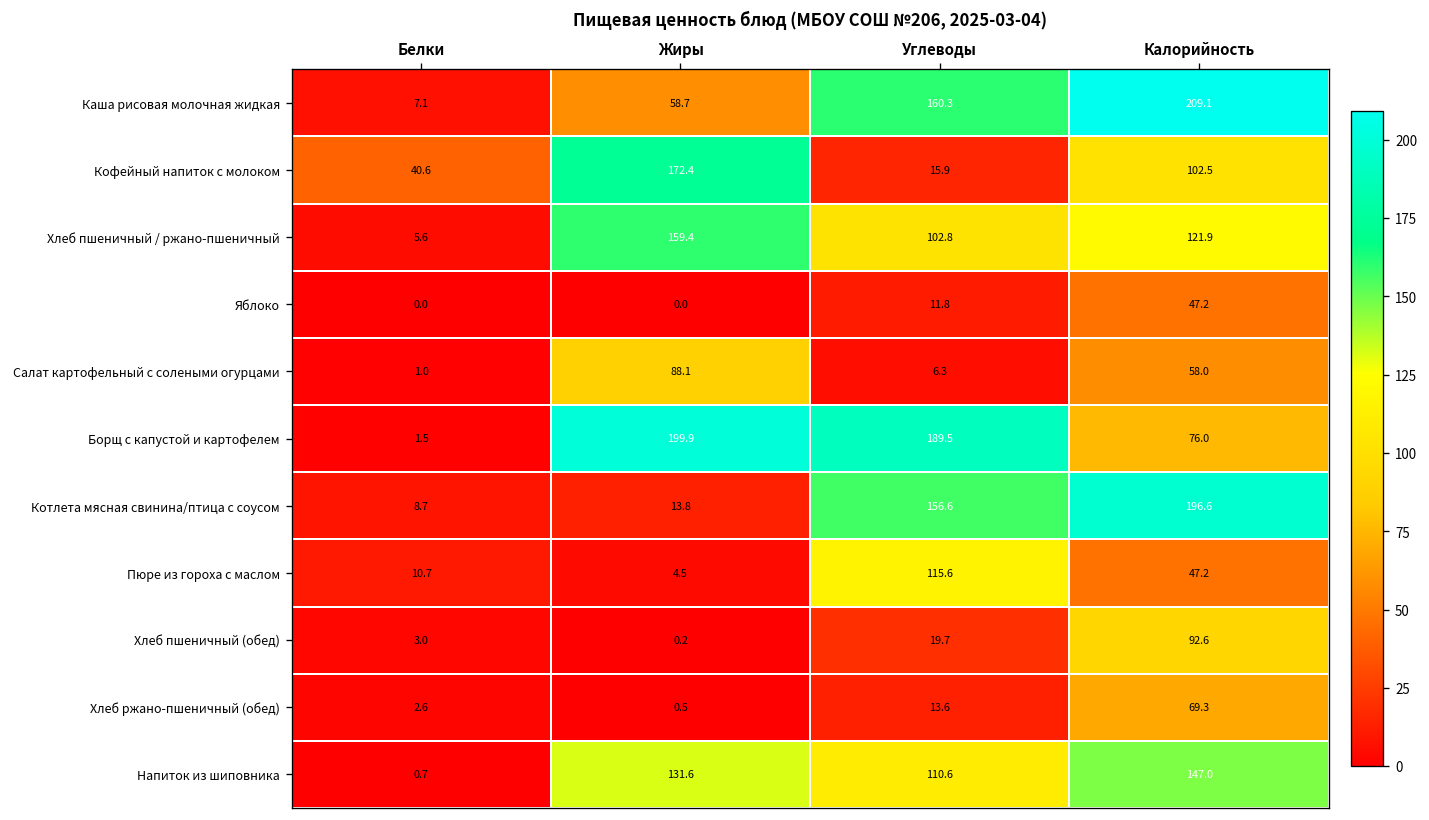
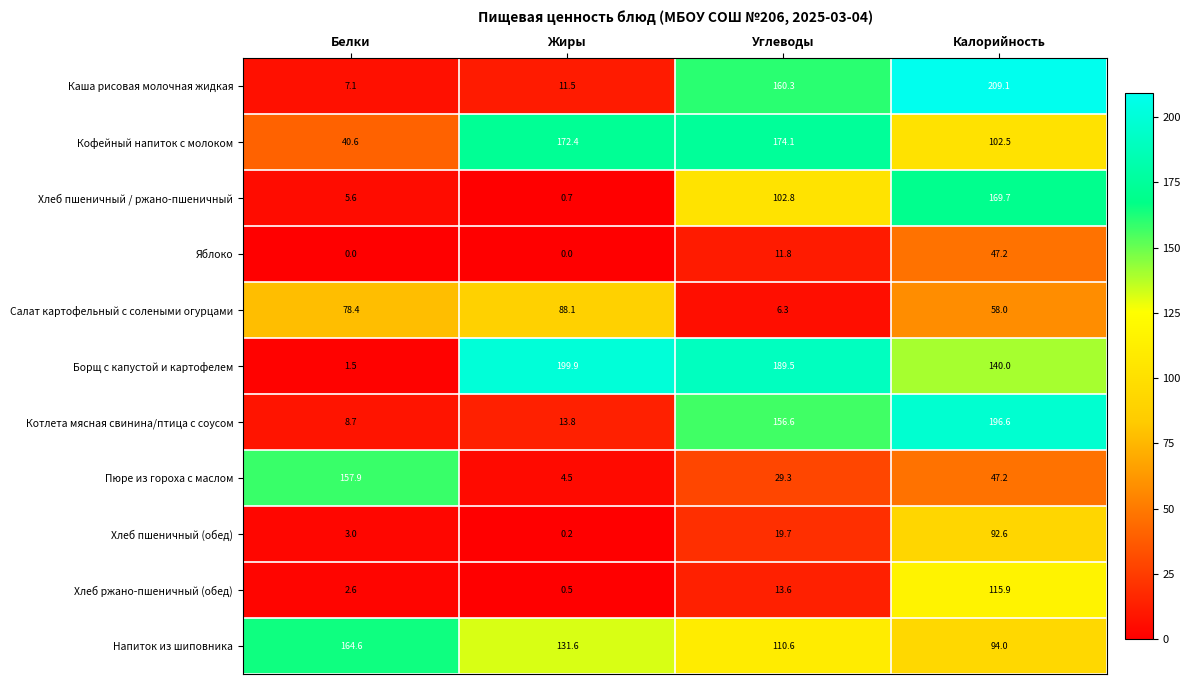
  {
    "Каша рисовая молочная жидкая": {
      "Белки": 7.1,
-     "Жиры": 58.7,
+     "Жиры": 11.5,
      "Углеводы": 160.3,
      "Калорийность": 209.1
    },
    "Кофейный напиток с молоком": {
      "Белки": 40.6,
      "Жиры": 172.4,
-     "Углеводы": 15.9,
+     "Углеводы": 174.1,
      "Калорийность": 102.5
    },
    "Хлеб пшеничный / ржано-пшеничный": {
      "Белки": 5.6,
-     "Жиры": 159.4,
+     "Жиры": 0.7,
      "Углеводы": 102.8,
-     "Калорийность": 121.9
+     "Калорийность": 169.7
    },
    "Яблоко": {
      "Белки": 0.0,
      "Жиры": 0.0,
      "Углеводы": 11.8,
      "Калорийность": 47.2
    },
    "Салат картофельный с солеными огурцами": {
-     "Белки": 1.0,
+     "Белки": 78.4,
      "Жиры": 88.1,
      "Углеводы": 6.3,
      "Калорийность": 58.0
    },
    "Борщ с капустой и картофелем": {
      "Белки": 1.5,
      "Жиры": 199.9,
      "Углеводы": 189.5,
-     "Калорийность": 76.0
+     "Калорийность": 140.0
    },
    "Котлета мясная свинина/птица с соусом": {
      "Белки": 8.7,
      "Жиры": 13.8,
      "Углеводы": 156.6,
      "Калорийность": 196.6
    },
    "Пюре из гороха с маслом": {
-     "Белки": 10.7,
+     "Белки": 157.9,
      "Жиры": 4.5,
-     "Углеводы": 115.6,
+     "Углеводы": 29.3,
      "Калорийность": 47.2
    },
    "Хлеб пшеничный (обед)": {
      "Белки": 3.0,
      "Жиры": 0.2,
      "Углеводы": 19.7,
      "Калорийность": 92.6
    },
    "Хлеб ржано-пшеничный (обед)": {
      "Белки": 2.6,
      "Жиры": 0.5,
      "Углеводы": 13.6,
-     "Калорийность": 69.3
+     "Калорийность": 115.9
    },
    "Напиток из шиповника": {
-     "Белки": 0.7,
+     "Белки": 164.6,
      "Жиры": 131.6,
      "Углеводы": 110.6,
-     "Калорийность": 147.0
+     "Калорийность": 94.0
    }
  }
